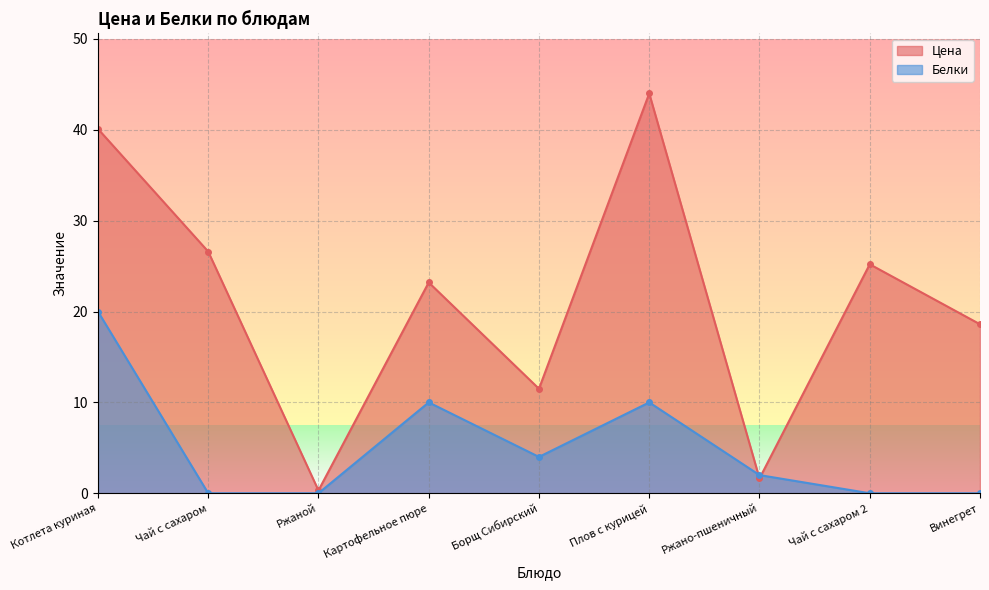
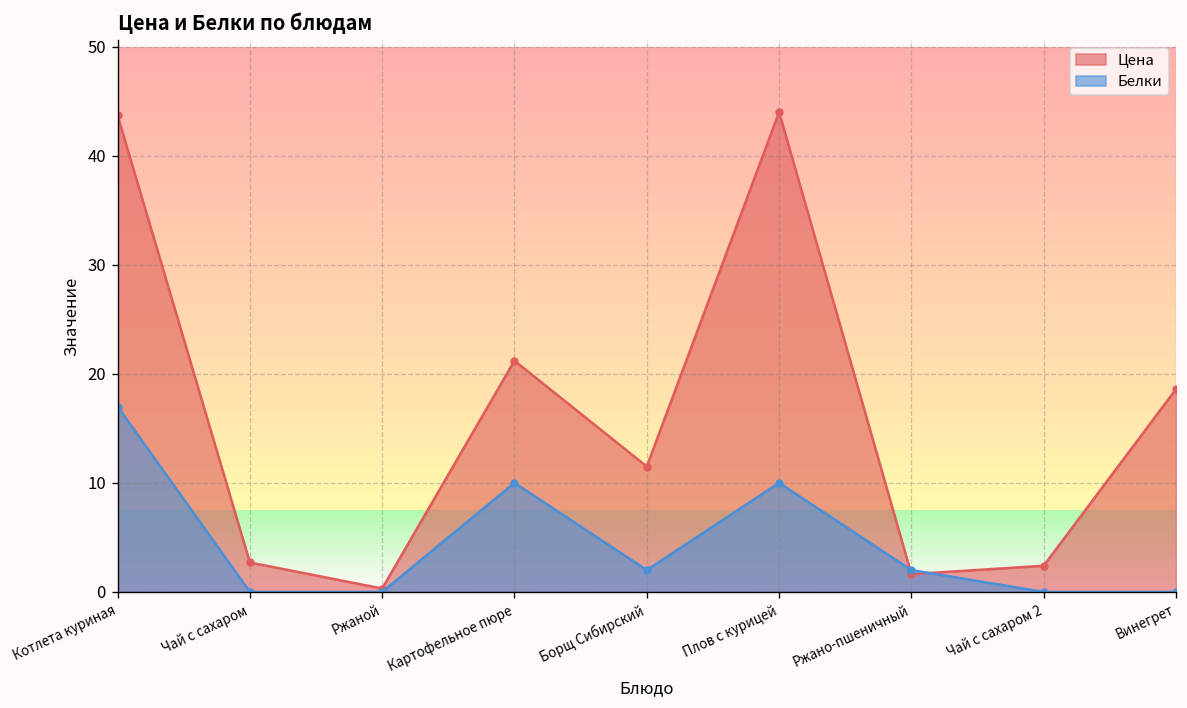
  {
    "Цена": {
-     "Котлета куриная": 40,
-     "Чай с сахаром": 27,
+     "Котлета куриная": 44,
+     "Чай с сахаром": 3,
      "Ржаной": 0,
-     "Картофельное пюре": 23,
+     "Картофельное пюре": 21,
      "Борщ Сибирский": 12,
      "Плов с курицей": 44,
      "Ржано-пшеничный": 2,
-     "Чай с сахаром 2": 25,
+     "Чай с сахаром 2": 2,
      "Винегрет": 19
    },
    "Белки": {
-     "Котлета куриная": 20,
+     "Котлета куриная": 17,
      "Чай с сахаром": 0,
      "Ржаной": 0,
      "Картофельное пюре": 10,
-     "Борщ Сибирский": 4,
+     "Борщ Сибирский": 2,
      "Плов с курицей": 10,
      "Ржано-пшеничный": 2,
      "Чай с сахаром 2": 0,
      "Винегрет": 0
    }
  }
